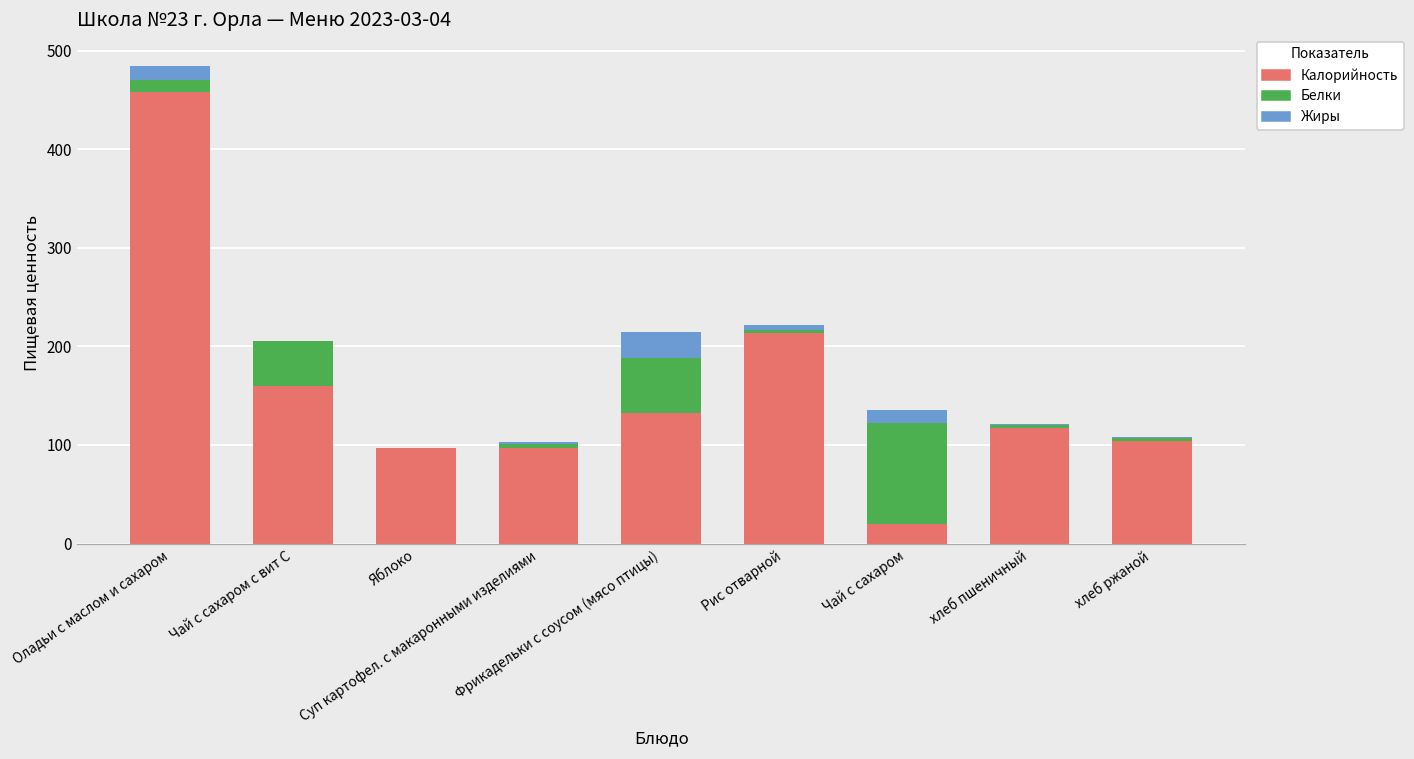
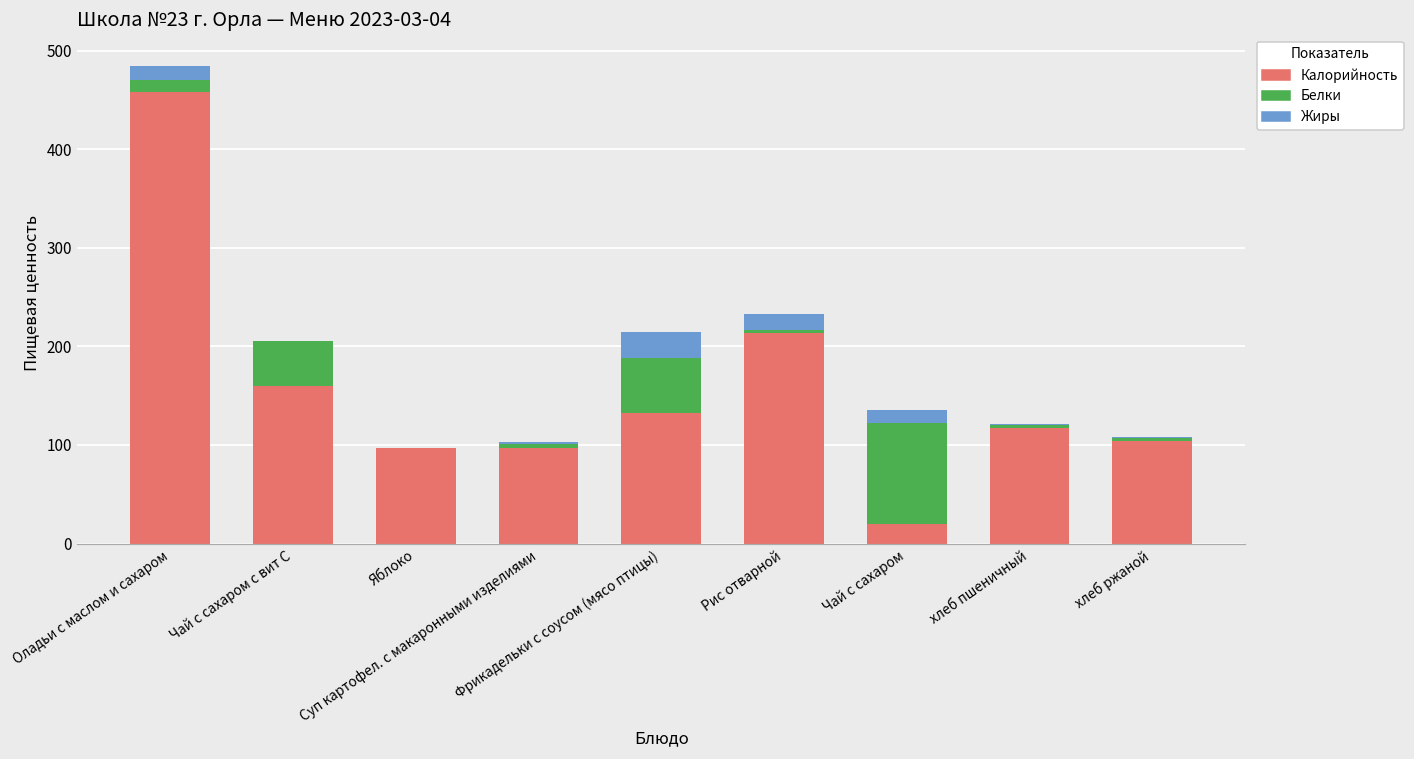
  {
    "Калорийность": {
      "Оладьи с маслом и сахаром": 460,
      "Чай с сахаром с вит С": 160,
      "Яблоко": 100,
      "Суп картофел. с макаронными изделиями": 100,
      "Фрикадельки с соусом (мясо птицы)": 130,
      "Рис отварной": 210,
      "Чай с сахаром": 20,
      "хлеб пшеничный": 120,
      "хлеб ржаной": 100
    },
    "Белки": {
      "Оладьи с маслом и сахаром": 10,
      "Чай с сахаром с вит С": 50,
      "Яблоко": 0,
      "Суп картофел. с макаронными изделиями": 0,
      "Фрикадельки с соусом (мясо птицы)": 60,
      "Рис отварной": 0,
      "Чай с сахаром": 100,
      "хлеб пшеничный": 0,
      "хлеб ржаной": 0
    },
    "Жиры": {
      "Оладьи с маслом и сахаром": 20,
      "Чай с сахаром с вит С": 0,
      "Яблоко": 0,
      "Фрикадельки с соусом (мясо птицы)": 30,
-     "Рис отварной": 10,
+     "Рис отварной": 20,
      "Чай с сахаром": 10
    }
  }
